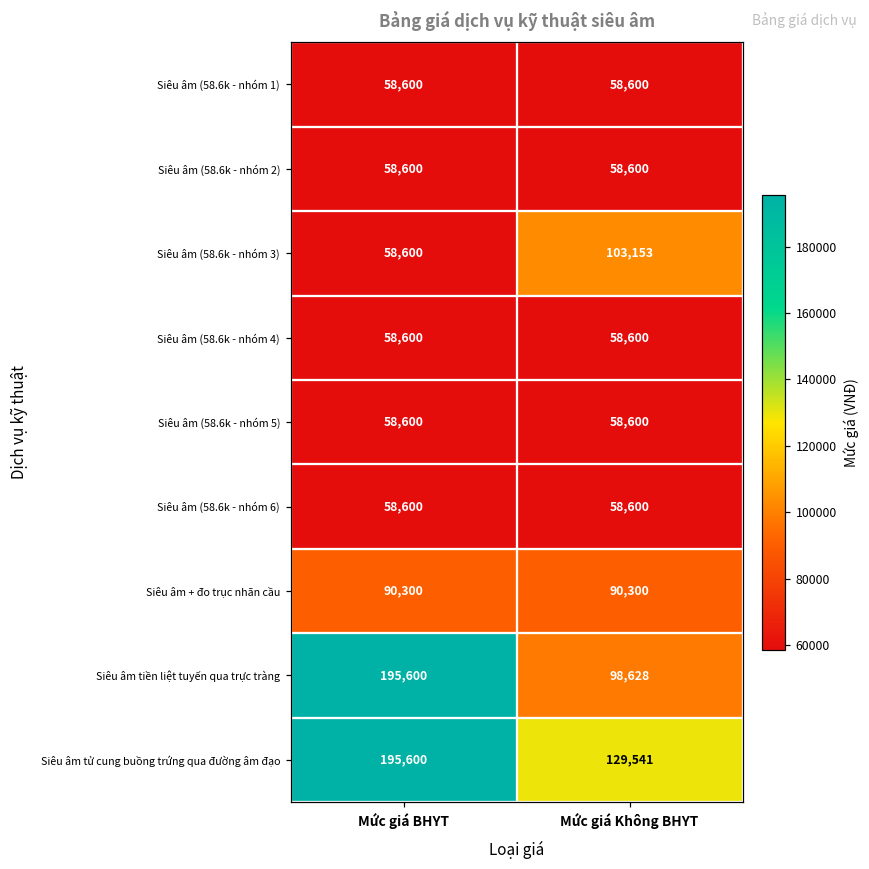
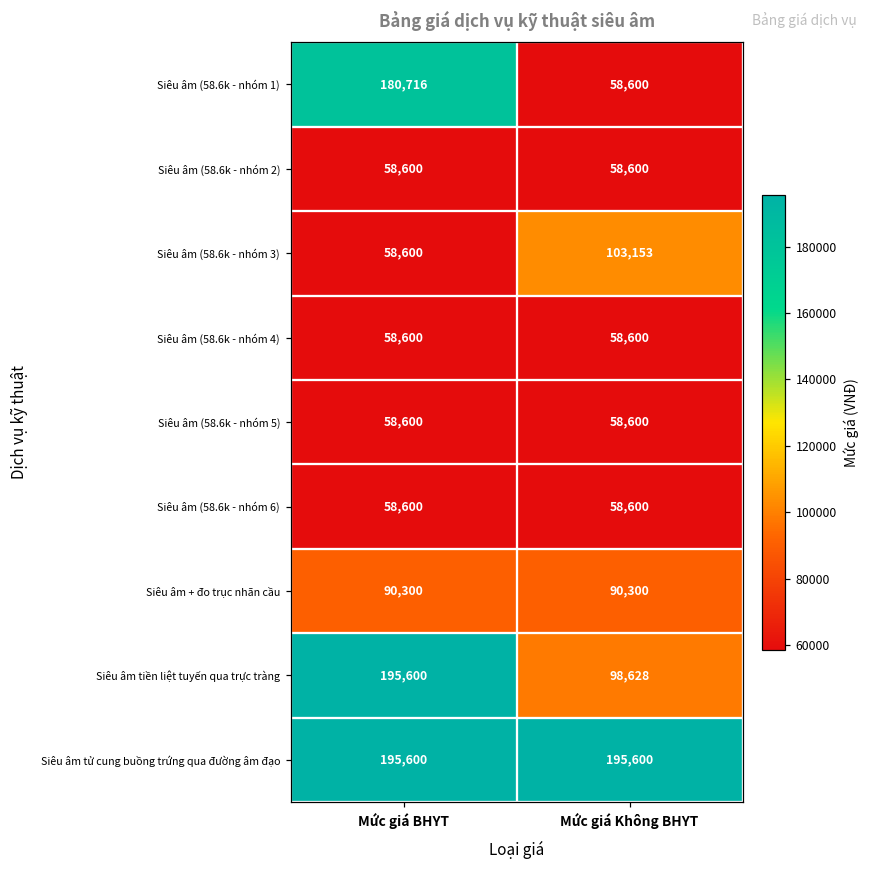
  {
    "Siêu âm (58.6k - nhóm 1)": {
-     "Mức giá BHYT": "58,600",
+     "Mức giá BHYT": "180,716",
      "Mức giá Không BHYT": "58,600"
    },
    "Siêu âm (58.6k - nhóm 2)": {
      "Mức giá BHYT": "58,600",
      "Mức giá Không BHYT": "58,600"
    },
    "Siêu âm (58.6k - nhóm 3)": {
      "Mức giá BHYT": "58,600",
      "Mức giá Không BHYT": "103,153"
    },
    "Siêu âm (58.6k - nhóm 4)": {
      "Mức giá BHYT": "58,600",
      "Mức giá Không BHYT": "58,600"
    },
    "Siêu âm (58.6k - nhóm 5)": {
      "Mức giá BHYT": "58,600",
      "Mức giá Không BHYT": "58,600"
    },
    "Siêu âm (58.6k - nhóm 6)": {
      "Mức giá BHYT": "58,600",
      "Mức giá Không BHYT": "58,600"
    },
    "Siêu âm + đo trục nhãn cầu": {
      "Mức giá BHYT": "90,300",
      "Mức giá Không BHYT": "90,300"
    },
    "Siêu âm tiền liệt tuyến qua trực tràng": {
      "Mức giá BHYT": "195,600",
      "Mức giá Không BHYT": "98,628"
    },
    "Siêu âm tử cung buồng trứng qua đường âm đạo": {
      "Mức giá BHYT": "195,600",
-     "Mức giá Không BHYT": "129,541"
+     "Mức giá Không BHYT": "195,600"
    }
  }
